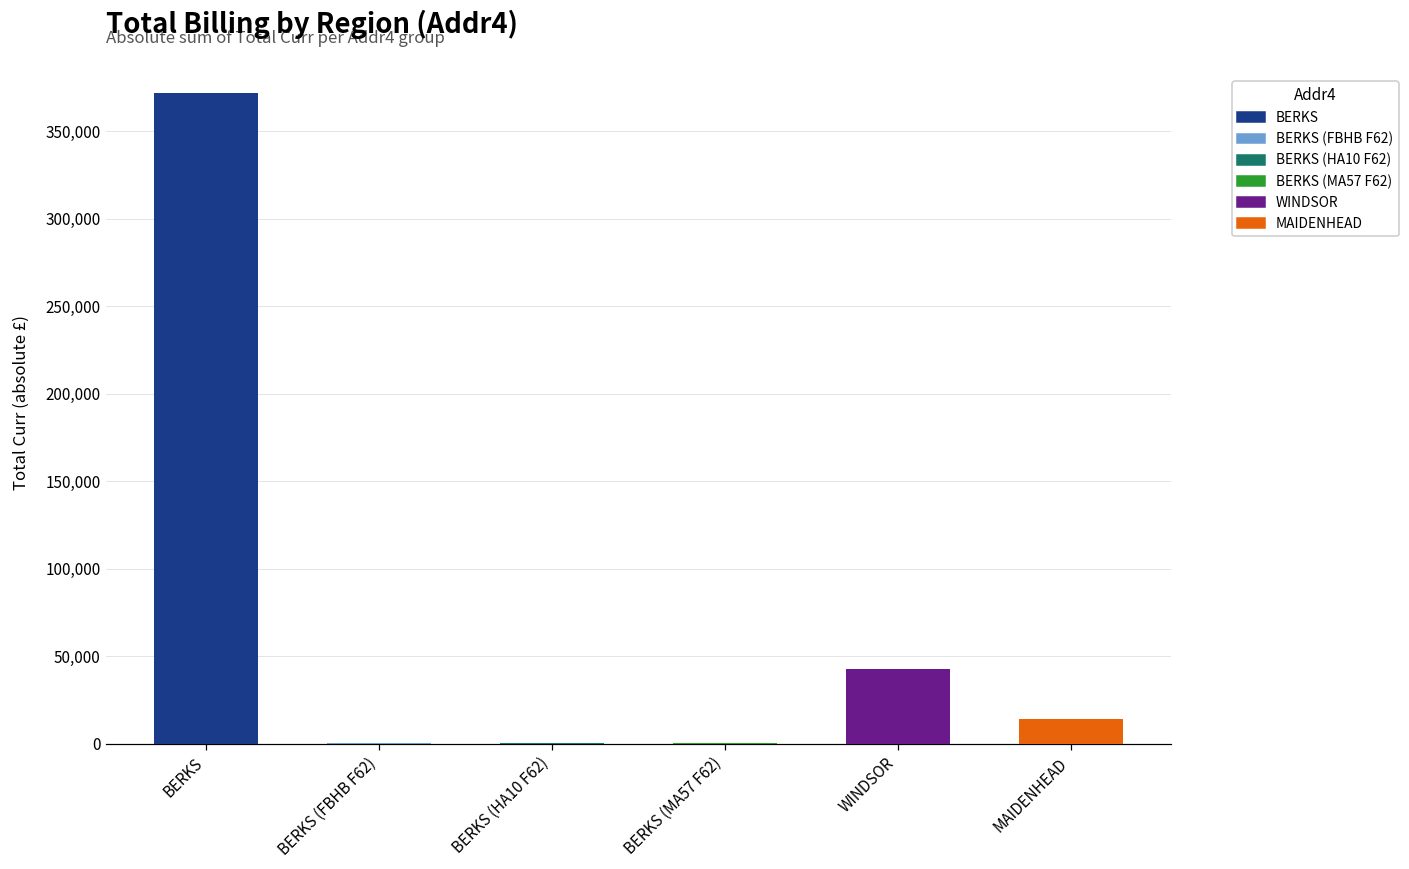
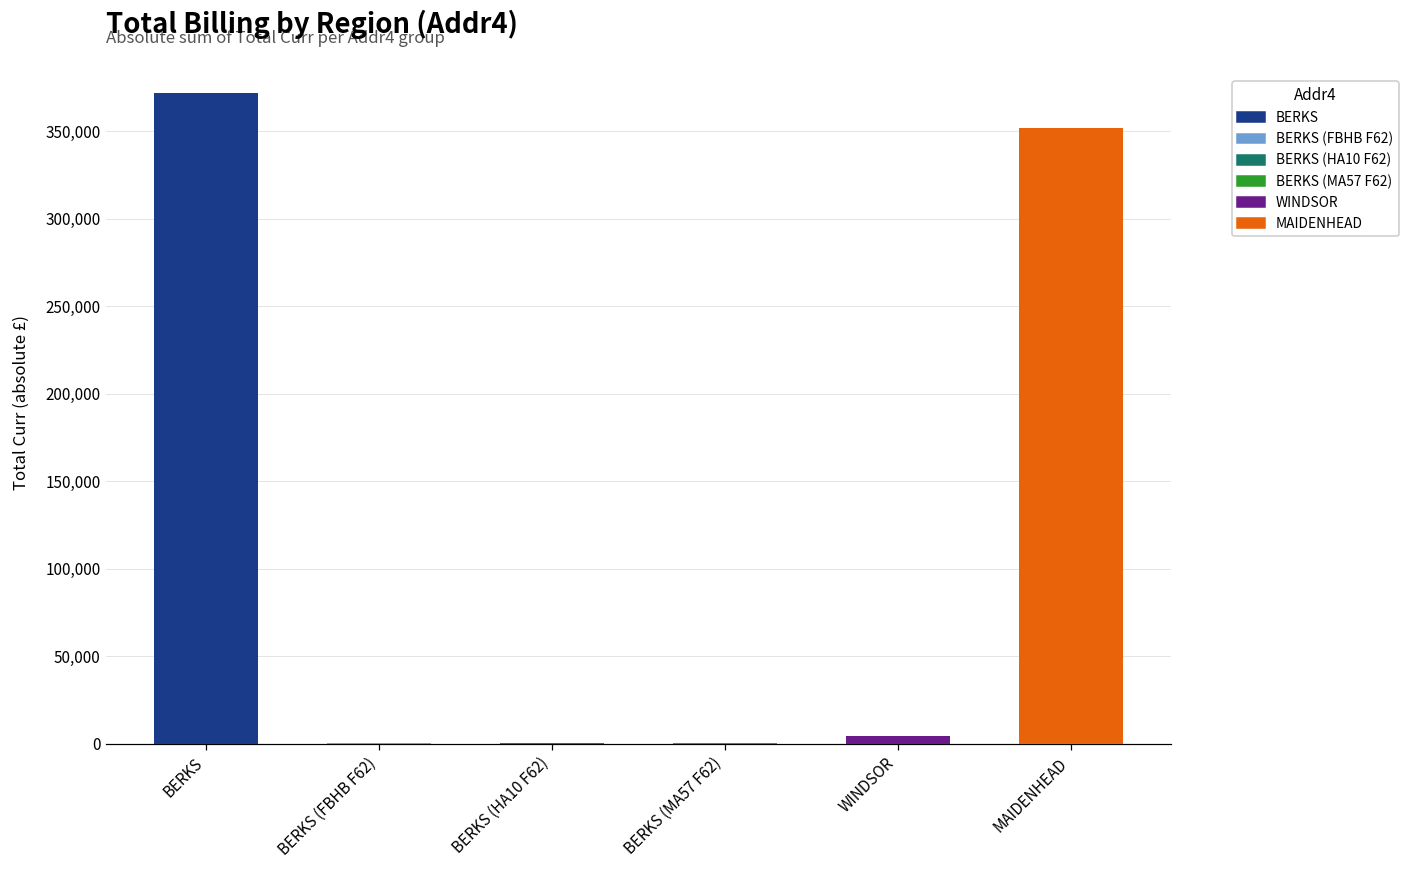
  {
    "BERKS": "372,000",
-   "WINDSOR": "42,000",
-   "MAIDENHEAD": "14,000"
+   "WINDSOR": "4,000",
+   "MAIDENHEAD": "352,000"
  }
